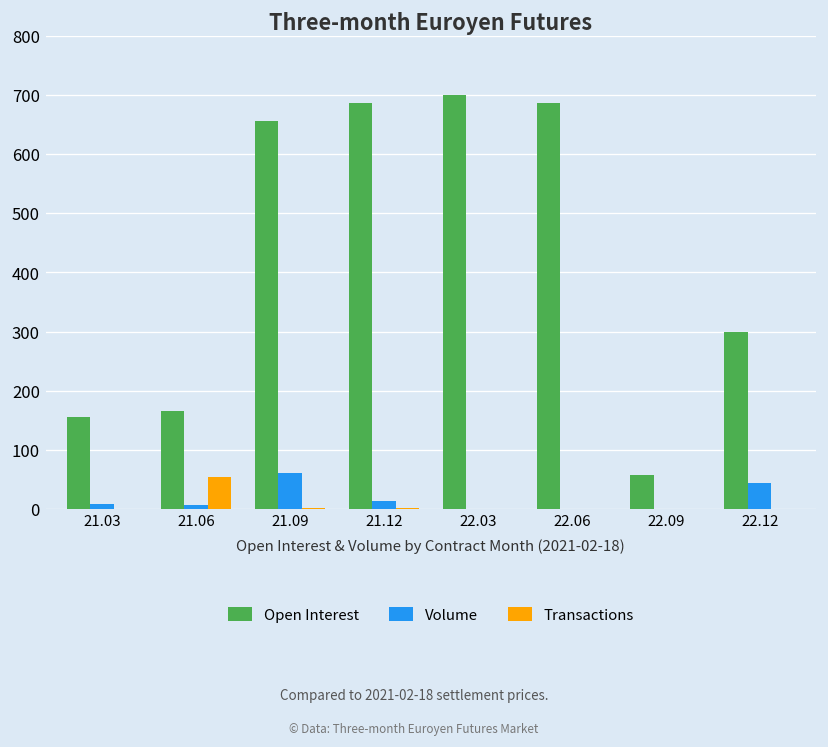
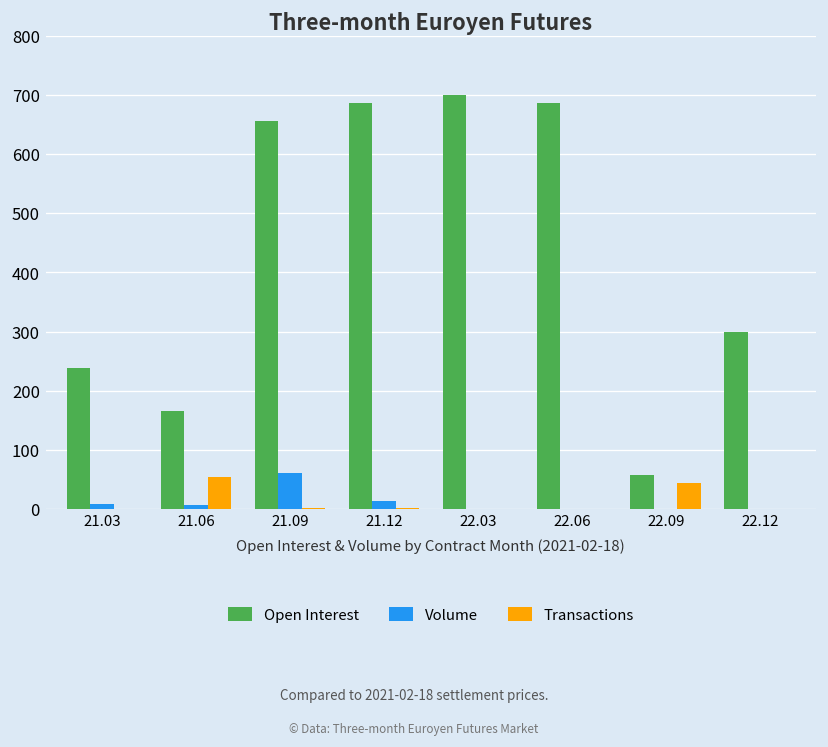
  {
    "Open Interest": {
-     "21.03": 160,
+     "21.03": 240,
      "21.06": 170,
      "21.09": 660,
      "21.12": 690,
      "22.03": 700,
      "22.06": 690,
      "22.09": 60,
      "22.12": 300
    },
    "Volume": {
      "21.03": 10,
      "21.06": 10,
      "21.09": 60,
      "21.12": 10,
      "22.03": 0,
      "22.06": 0,
      "22.09": 0,
-     "22.12": 40
+     "22.12": 0
    },
    "Transactions": {
      "21.03": 0,
      "21.06": 50,
      "22.03": 0,
      "22.06": 0,
-     "22.09": 0,
+     "22.09": 40,
      "22.12": 0
    }
  }
